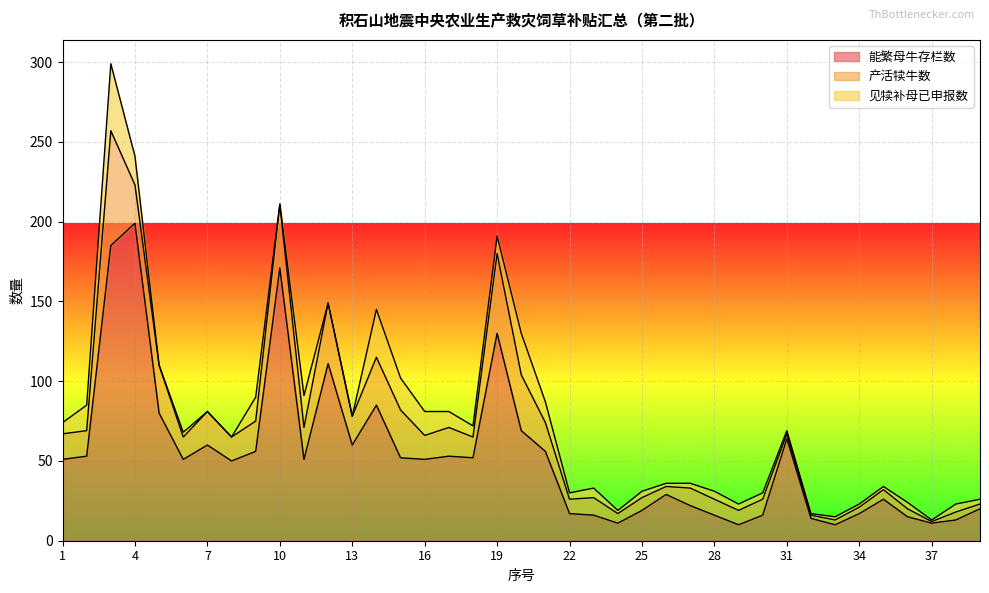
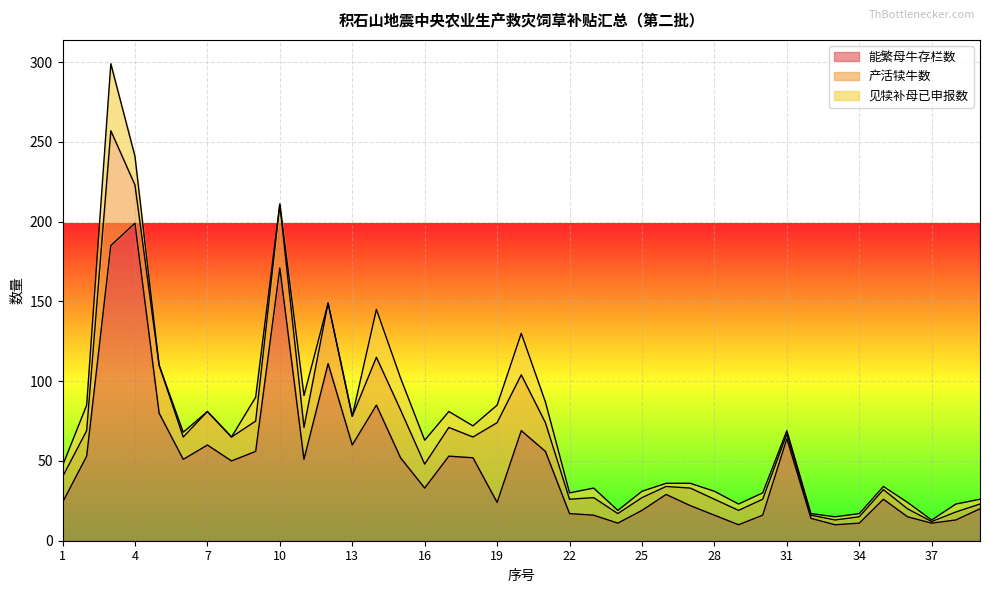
  {
    "能繁母牛存栏数": {
-     "1": 51,
+     "1": 24,
      "4": 199,
      "7": 60,
      "10": 171,
      "13": 60,
-     "16": 51,
-     "19": 130,
+     "16": 33,
+     "19": 24,
      "22": 17,
      "25": 19,
      "28": 16,
      "31": 64,
-     "34": 17
+     "34": 11
    }
  }
